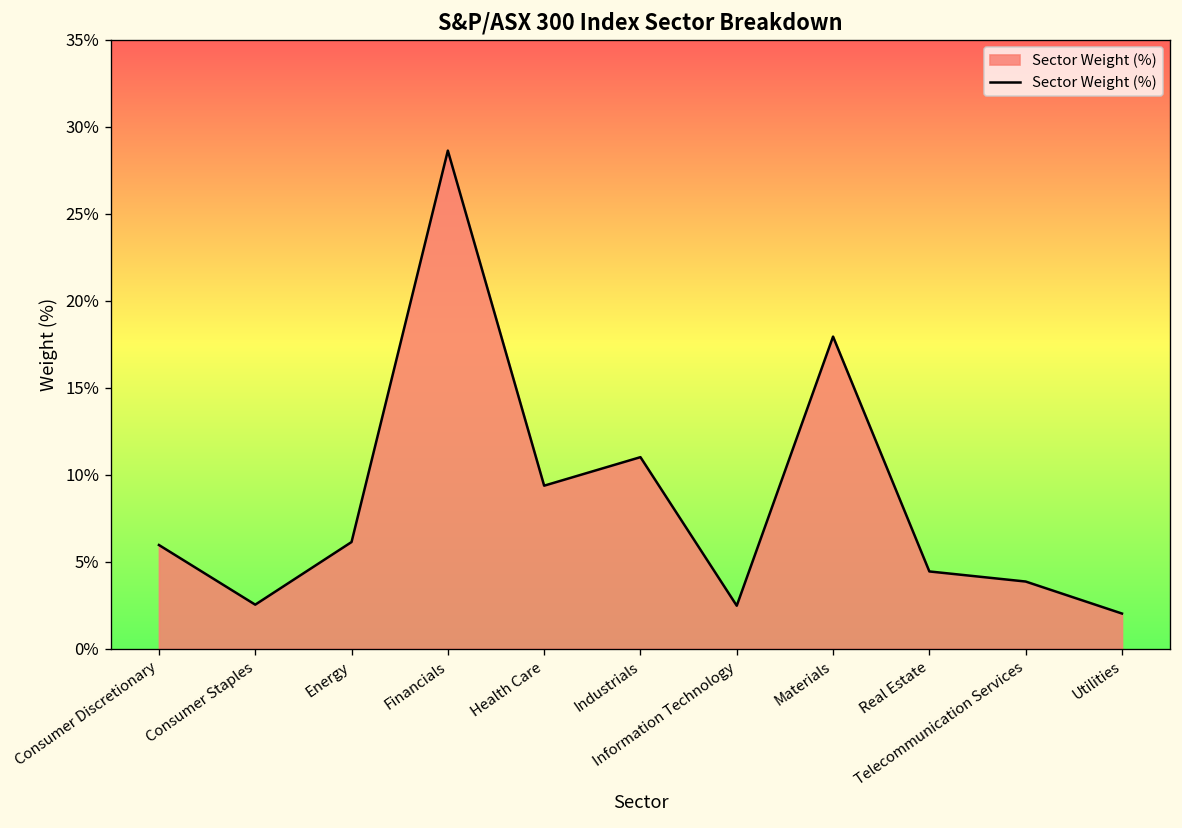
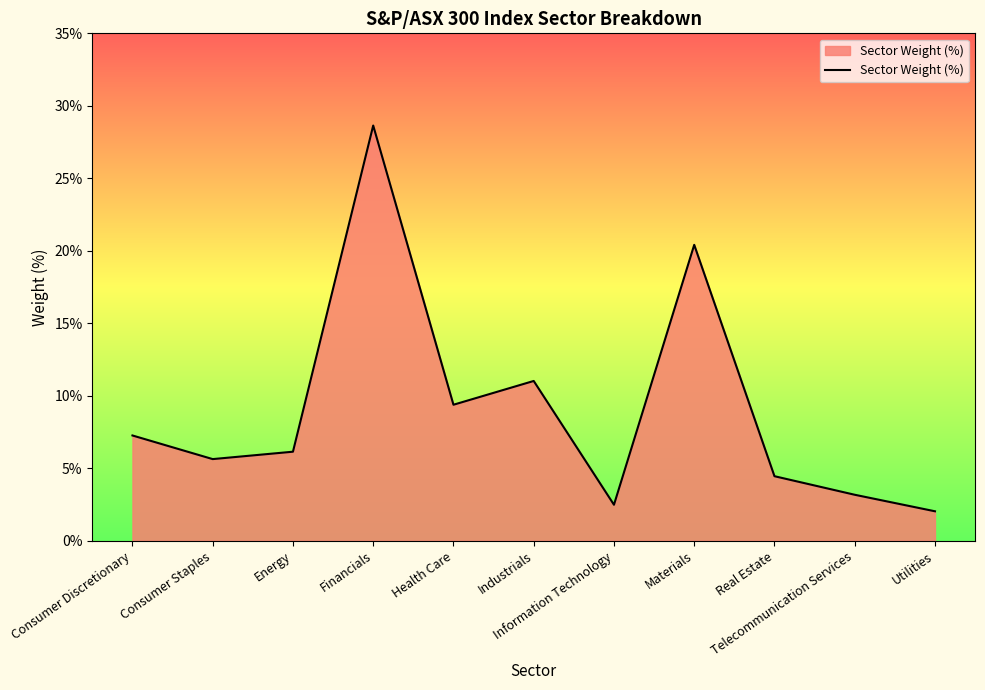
  {
-   "Consumer Discretionary": "6.0%",
-   "Consumer Staples": "2.5%",
+   "Consumer Discretionary": "7.3%",
+   "Consumer Staples": "5.6%",
    "Energy": "6.1%",
    "Financials": "28.6%",
    "Health Care": "9.4%",
    "Industrials": "11.0%",
    "Information Technology": "2.5%",
-   "Materials": "18.0%",
+   "Materials": "20.4%",
    "Real Estate": "4.5%",
-   "Telecommunication Services": "3.9%",
+   "Telecommunication Services": "3.2%",
    "Utilities": "2.0%"
  }
